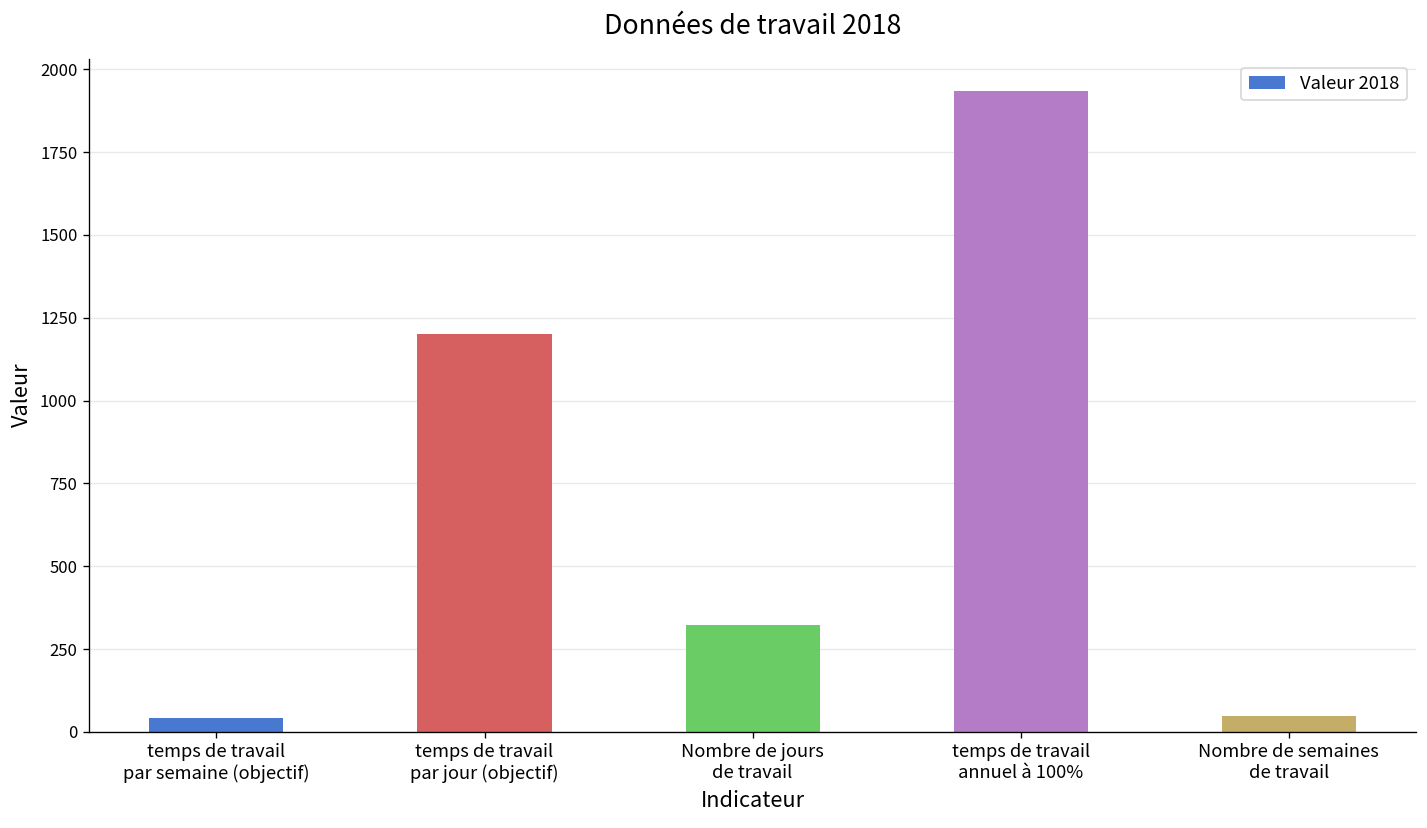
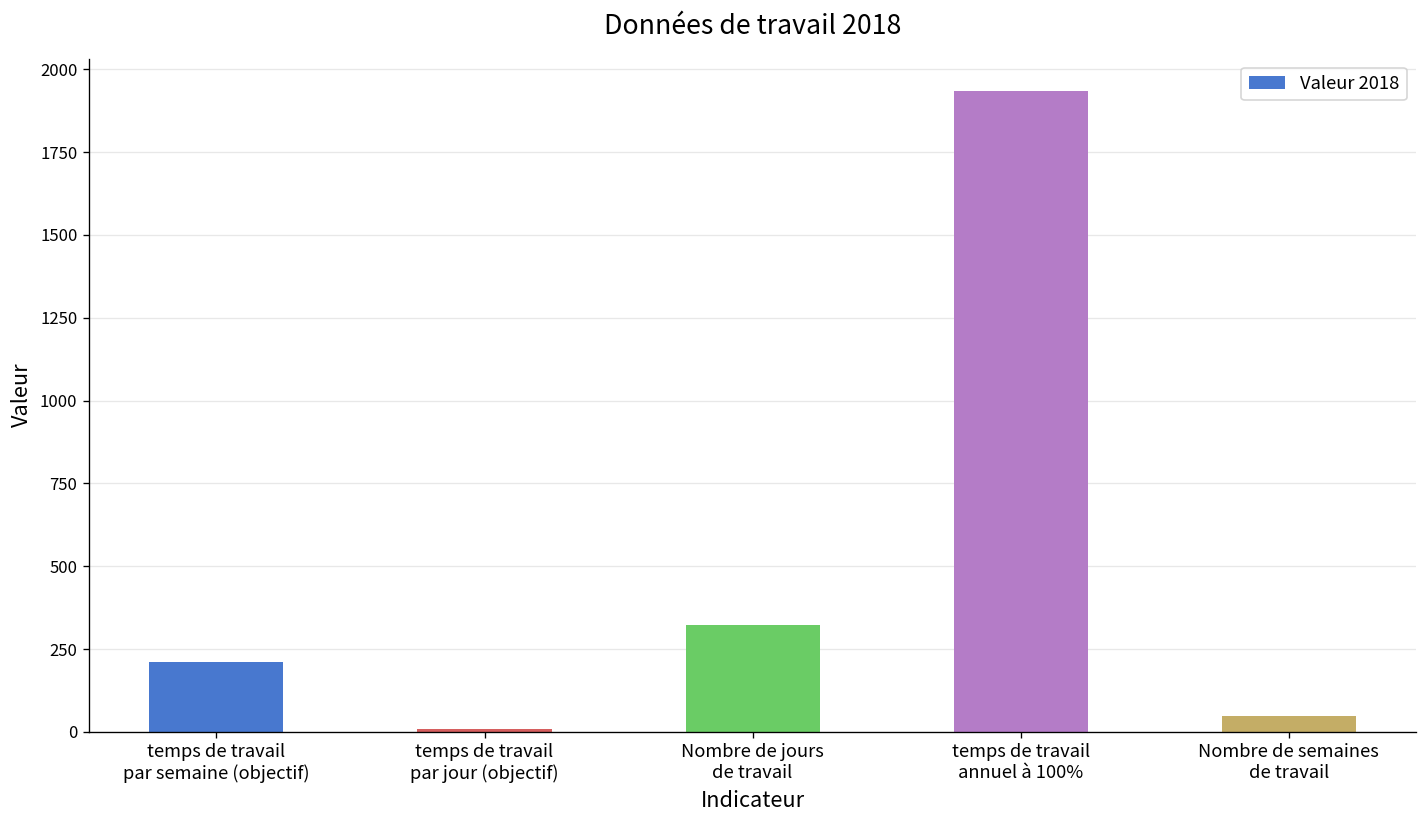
  {
-   "temps de travail par semaine (objectif)": 40,
-   "temps de travail par jour (objectif)": 1200,
+   "temps de travail par semaine (objectif)": 210,
+   "temps de travail par jour (objectif)": 10,
    "Nombre de jours de travail": 320,
    "temps de travail annuel à 100%": 1940,
    "Nombre de semaines de travail": 50
  }
